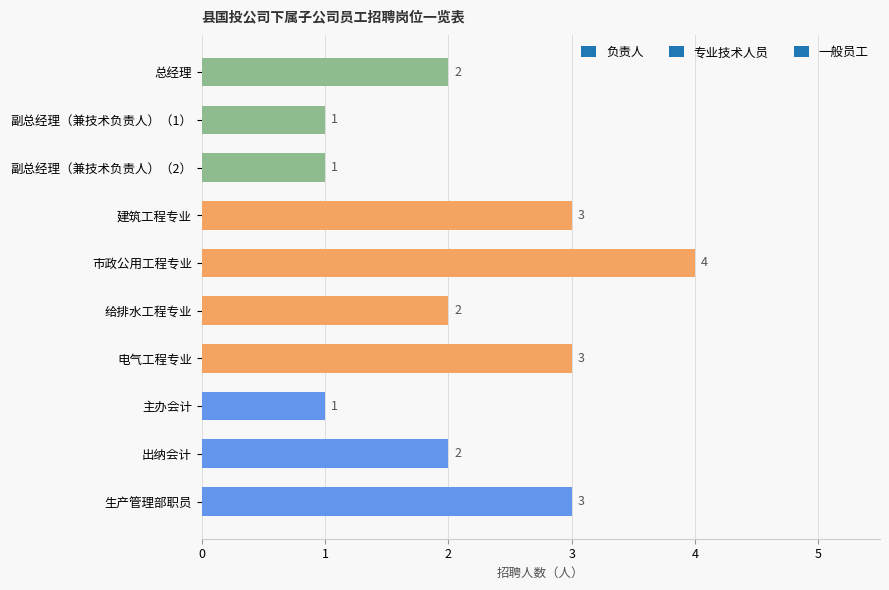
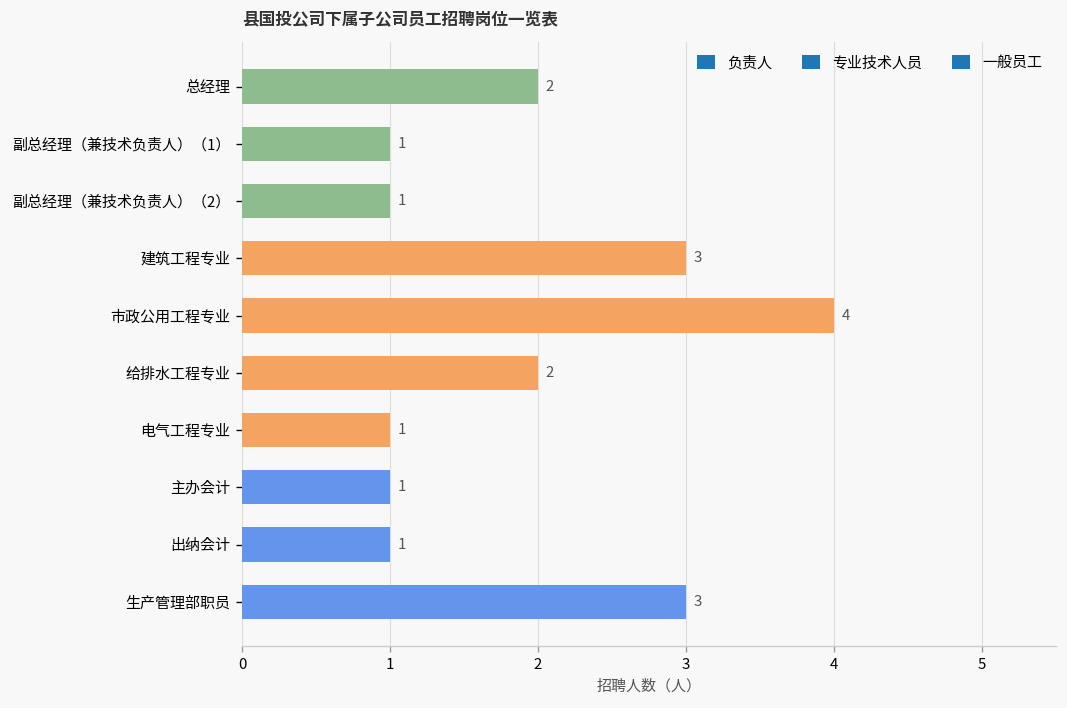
  {
    "总经理": 2,
    "副总经理（兼技术负责人）（1）": 1,
    "副总经理（兼技术负责人）（2）": 1,
    "建筑工程专业": 3,
    "市政公用工程专业": 4,
    "给排水工程专业": 2,
-   "电气工程专业": 3,
+   "电气工程专业": 1,
    "主办会计": 1,
-   "出纳会计": 2,
+   "出纳会计": 1,
    "生产管理部职员": 3
  }
